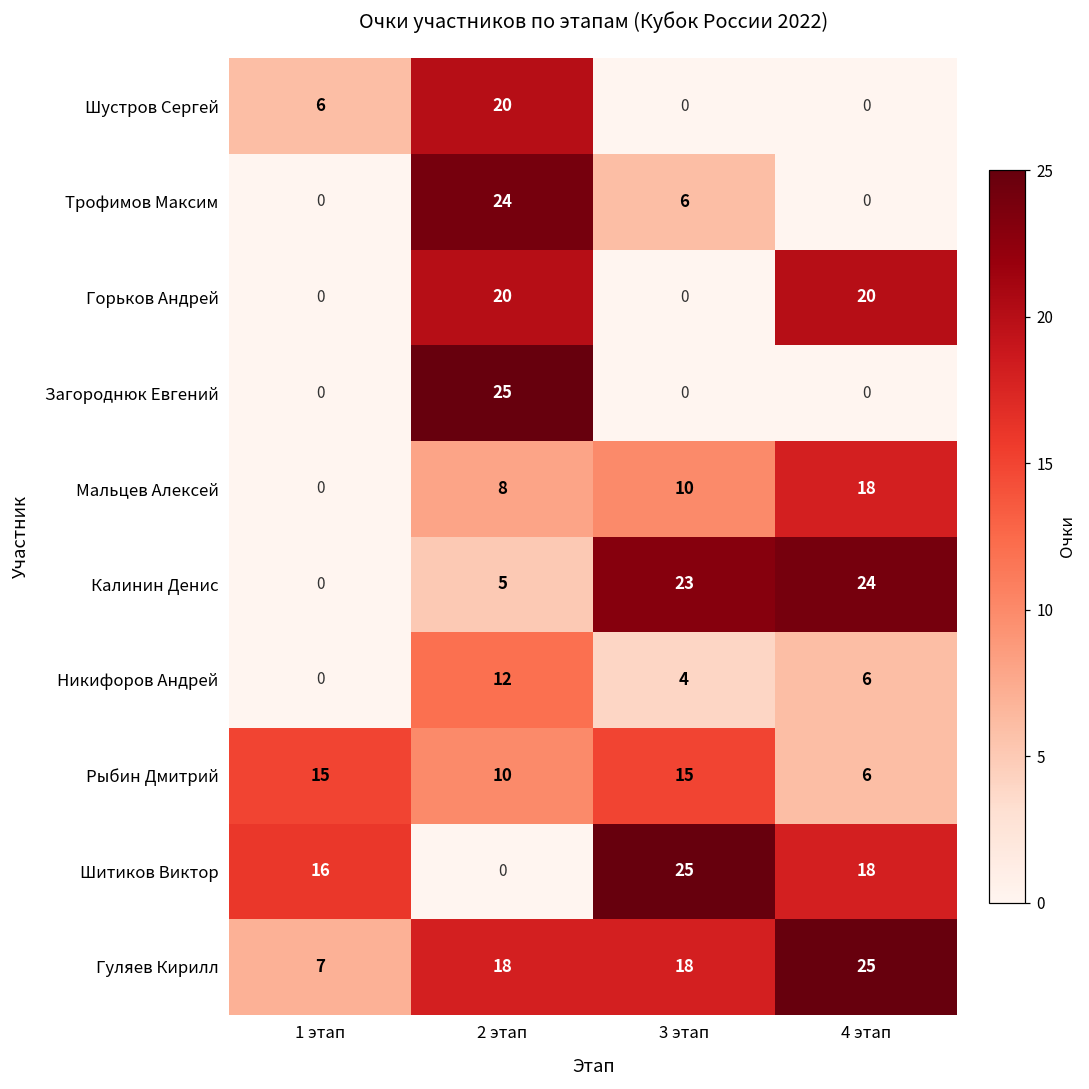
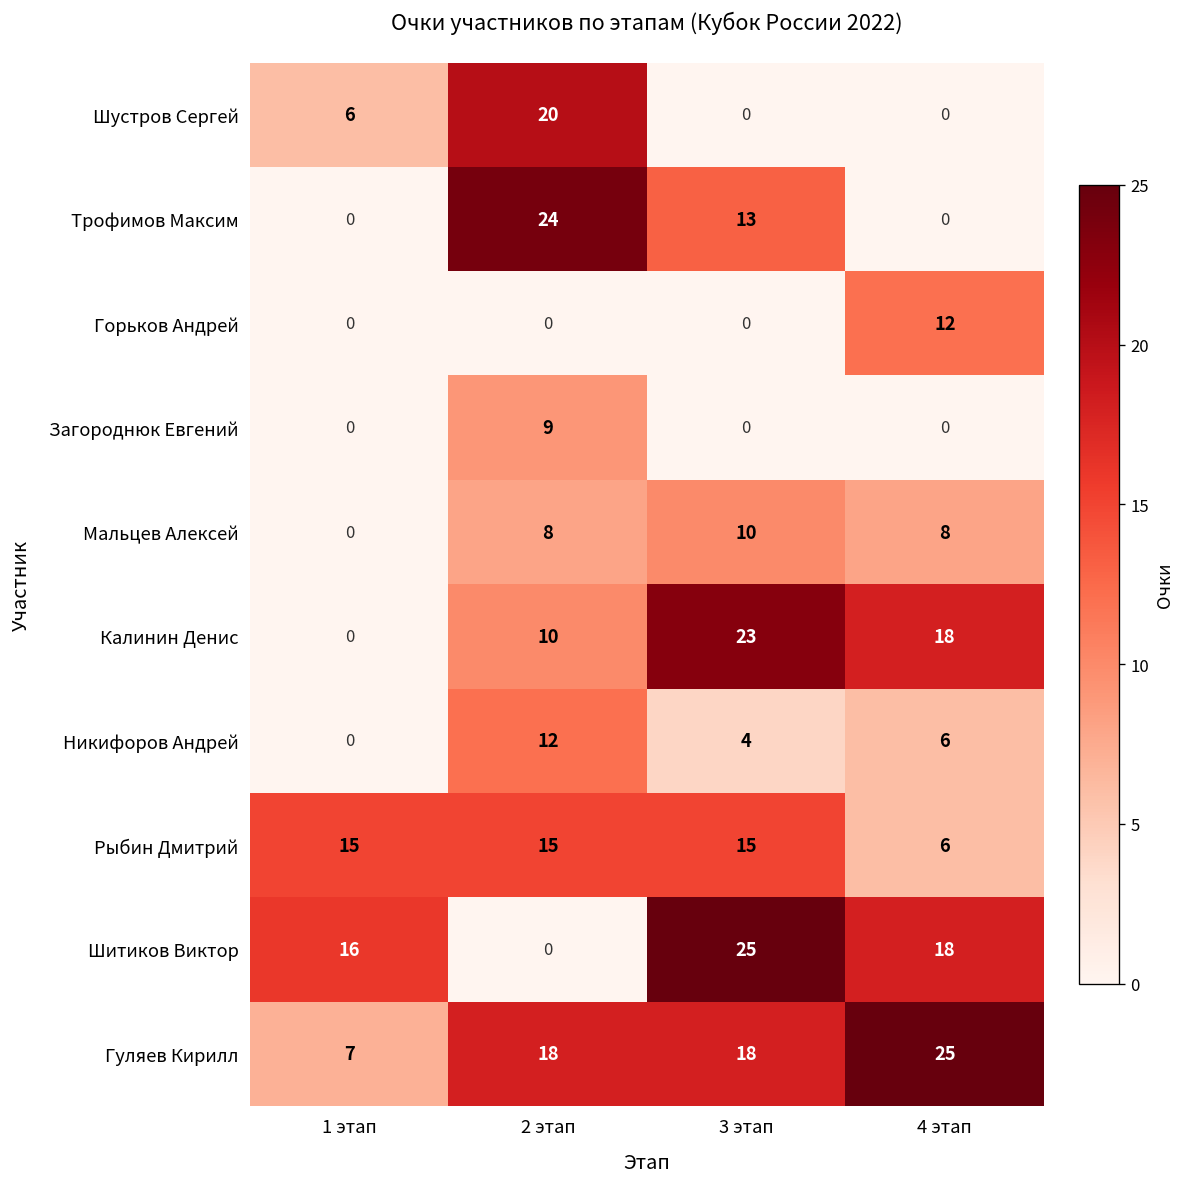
  {
    "Шустров Сергей": {
      "1 этап": 6,
      "2 этап": 20,
      "3 этап": 0,
      "4 этап": 0
    },
    "Трофимов Максим": {
      "1 этап": 0,
      "2 этап": 24,
-     "3 этап": 6,
+     "3 этап": 13,
      "4 этап": 0
    },
    "Горьков Андрей": {
      "1 этап": 0,
-     "2 этап": 20,
+     "2 этап": 0,
      "3 этап": 0,
-     "4 этап": 20
+     "4 этап": 12
    },
    "Загороднюк Евгений": {
      "1 этап": 0,
-     "2 этап": 25,
+     "2 этап": 9,
      "3 этап": 0,
      "4 этап": 0
    },
    "Мальцев Алексей": {
      "1 этап": 0,
      "2 этап": 8,
      "3 этап": 10,
-     "4 этап": 18
+     "4 этап": 8
    },
    "Калинин Денис": {
      "1 этап": 0,
-     "2 этап": 5,
+     "2 этап": 10,
      "3 этап": 23,
-     "4 этап": 24
+     "4 этап": 18
    },
    "Никифоров Андрей": {
      "1 этап": 0,
      "2 этап": 12,
      "3 этап": 4,
      "4 этап": 6
    },
    "Рыбин Дмитрий": {
      "1 этап": 15,
-     "2 этап": 10,
+     "2 этап": 15,
      "3 этап": 15,
      "4 этап": 6
    },
    "Шитиков Виктор": {
      "1 этап": 16,
      "2 этап": 0,
      "3 этап": 25,
      "4 этап": 18
    },
    "Гуляев Кирилл": {
      "1 этап": 7,
      "2 этап": 18,
      "3 этап": 18,
      "4 этап": 25
    }
  }
